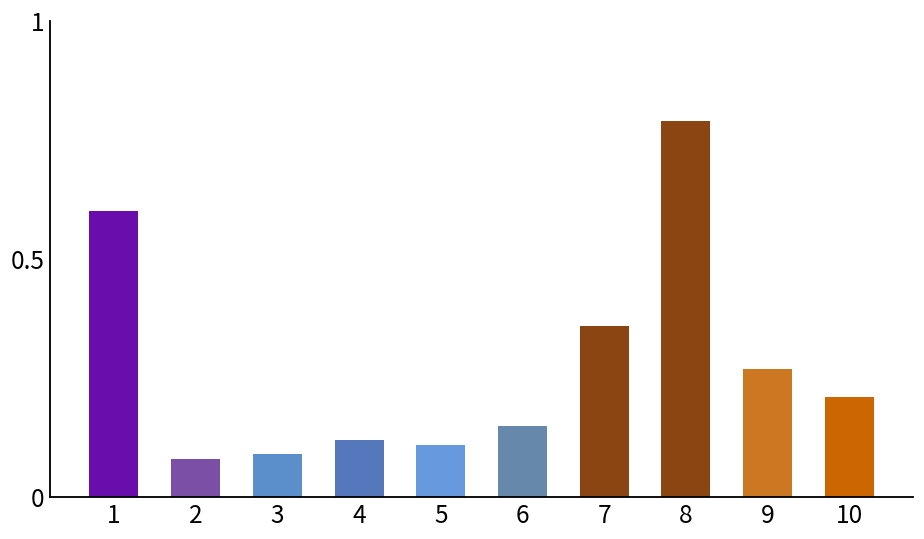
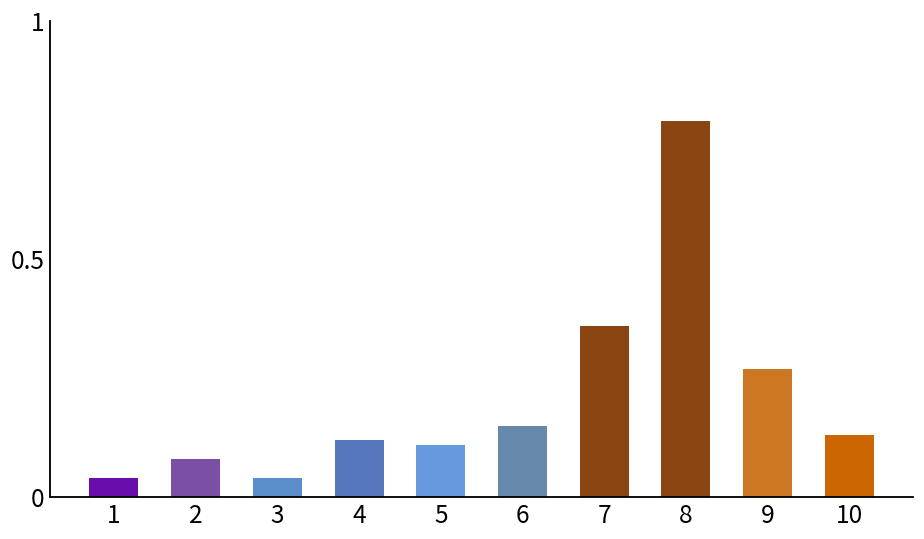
  {
-   "1": 0.60,
+   "1": 0.04,
    "2": 0.08,
-   "3": 0.09,
+   "3": 0.04,
    "4": 0.12,
    "5": 0.11,
    "6": 0.15,
    "7": 0.36,
    "8": 0.79,
    "9": 0.27,
-   "10": 0.21
+   "10": 0.13
  }
